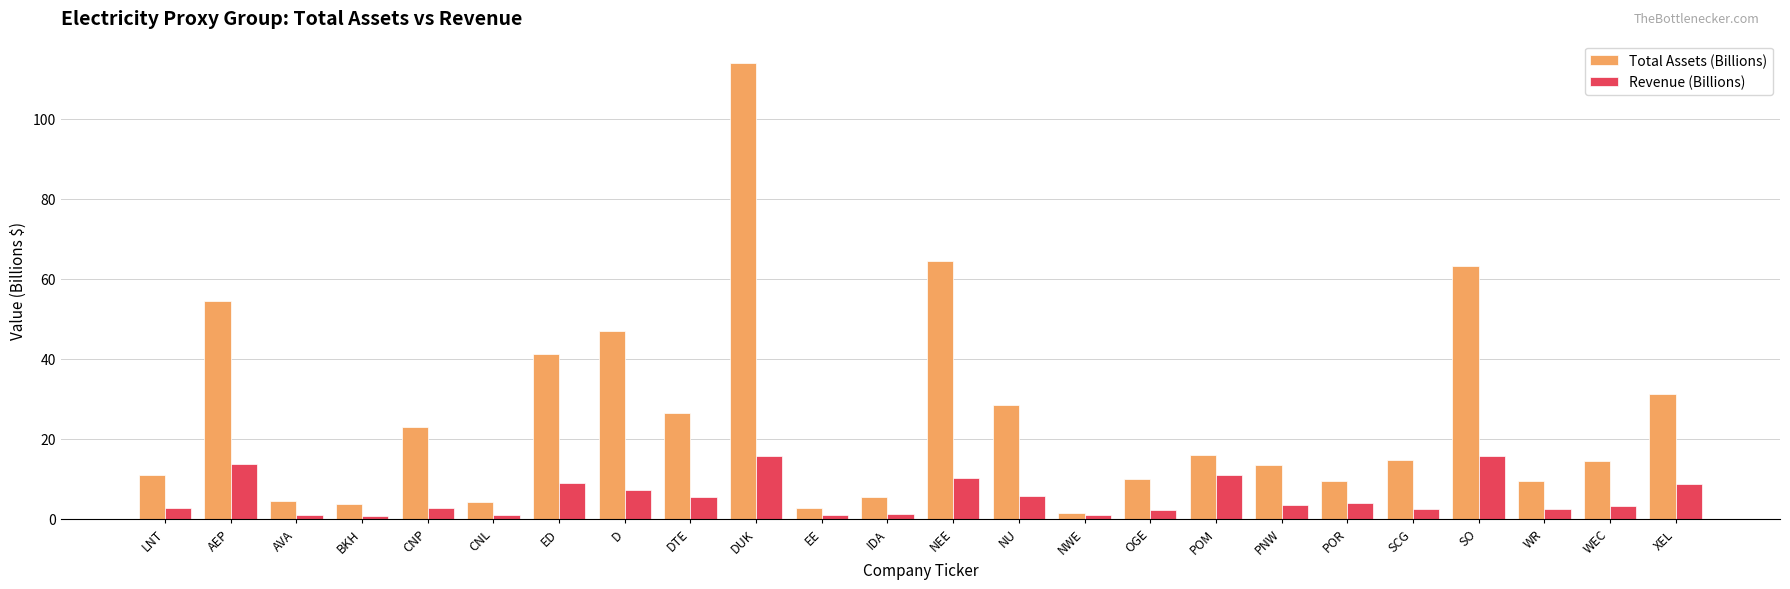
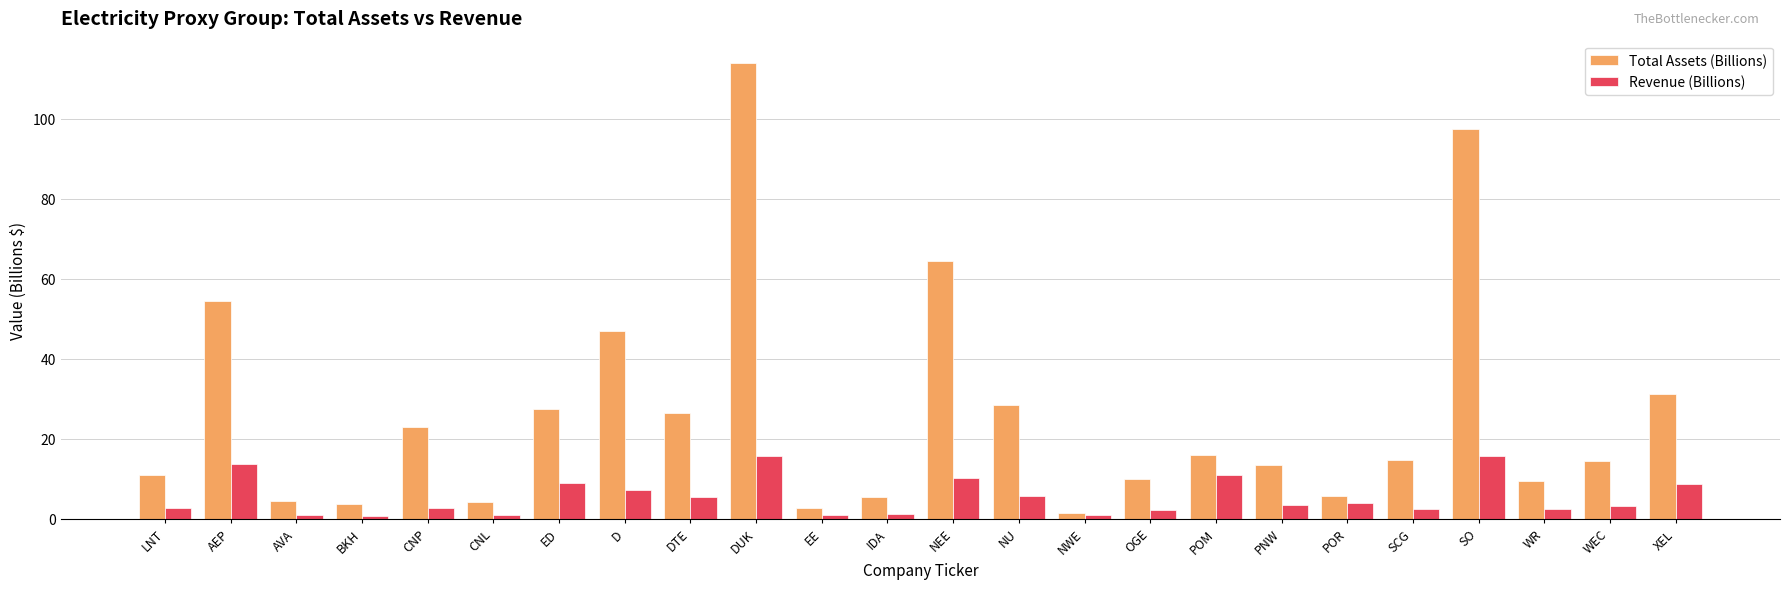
  {
    "Total Assets (Billions)": {
      "LNT": 11,
      "AEP": 54,
      "AVA": 4,
      "BKH": 4,
      "CNP": 23,
      "CNL": 4,
-     "ED": 41,
+     "ED": 27,
      "D": 47,
      "DTE": 26,
      "DUK": 114,
      "EE": 3,
      "IDA": 5,
      "NEE": 64,
      "NU": 28,
      "NWE": 1,
      "OGE": 10,
      "POM": 16,
      "PNW": 13,
-     "POR": 9,
+     "POR": 6,
      "SCG": 15,
-     "SO": 63,
+     "SO": 98,
      "WR": 9,
      "WEC": 14,
      "XEL": 31
    },
    "Revenue (Billions)": {
      "LNT": 3,
      "AEP": 14,
      "AVA": 1,
      "CNP": 3,
      "CNL": 1,
      "ED": 9,
      "D": 7,
      "DTE": 5,
      "DUK": 16,
      "EE": 1,
      "IDA": 1,
      "NEE": 10,
      "NU": 6,
      "NWE": 1,
      "OGE": 2,
      "POM": 11,
      "PNW": 3,
      "POR": 4,
      "SCG": 2,
      "SO": 16,
      "WR": 2,
      "WEC": 3,
      "XEL": 9
    }
  }
